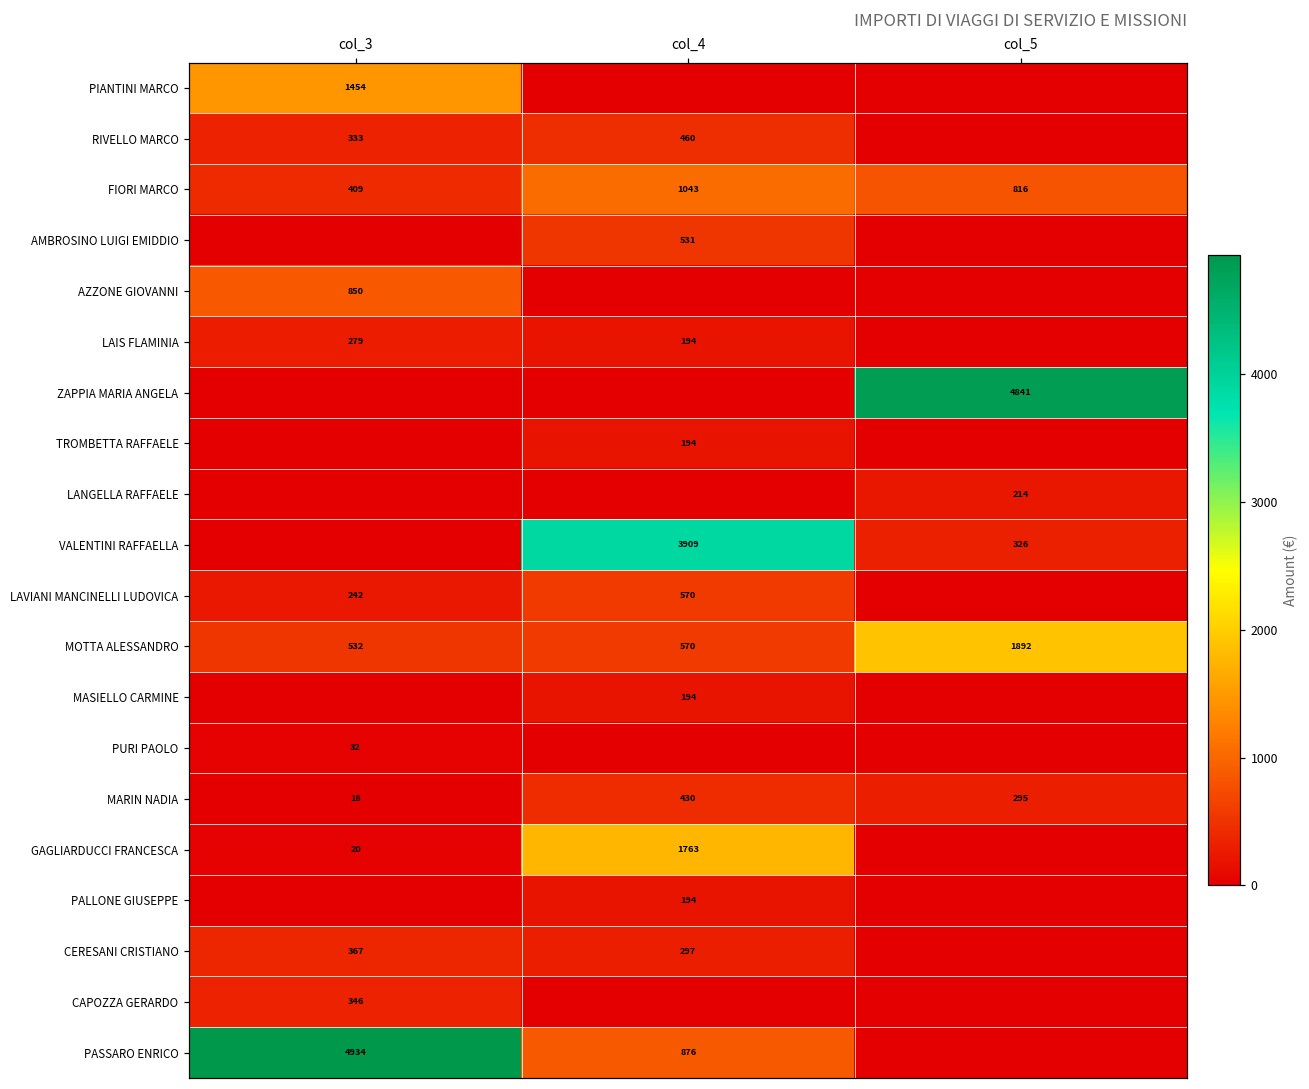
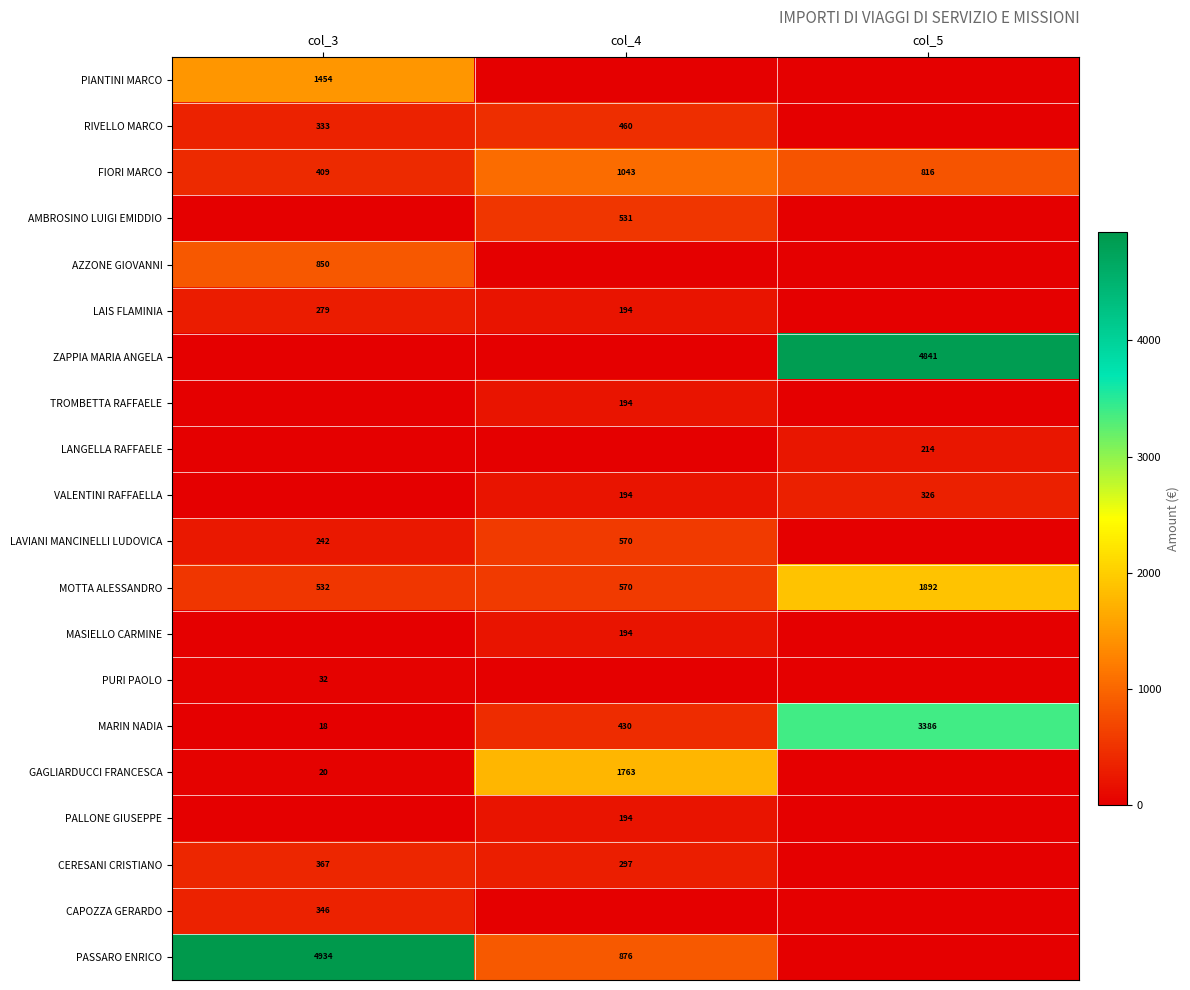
  {
    "PIANTINI MARCO": {
      "col_3": 1454
    },
    "RIVELLO MARCO": {
      "col_3": 333,
      "col_4": 460
    },
    "FIORI MARCO": {
      "col_3": 409,
      "col_4": 1043,
      "col_5": 816
    },
    "AMBROSINO LUIGI EMIDDIO": {
      "col_4": 531
    },
    "AZZONE GIOVANNI": {
      "col_3": 850
    },
    "LAIS FLAMINIA": {
      "col_3": 279,
      "col_4": 194
    },
    "ZAPPIA MARIA ANGELA": {
      "col_5": 4841
    },
    "TROMBETTA RAFFAELE": {
      "col_4": 194
    },
    "LANGELLA RAFFAELE": {
      "col_5": 214
    },
    "VALENTINI RAFFAELLA": {
-     "col_4": 3909,
+     "col_4": 194,
      "col_5": 326
    },
    "LAVIANI MANCINELLI LUDOVICA": {
      "col_3": 242,
      "col_4": 570
    },
    "MOTTA ALESSANDRO": {
      "col_3": 532,
      "col_4": 570,
      "col_5": 1892
    },
    "MASIELLO CARMINE": {
      "col_4": 194
    },
    "PURI PAOLO": {
      "col_3": 32
    },
    "MARIN NADIA": {
      "col_3": 18,
      "col_4": 430,
-     "col_5": 295
+     "col_5": 3386
    },
    "GAGLIARDUCCI FRANCESCA": {
      "col_3": 20,
      "col_4": 1763
    },
    "PALLONE GIUSEPPE": {
      "col_4": 194
    },
    "CERESANI CRISTIANO": {
      "col_3": 367,
      "col_4": 297
    },
    "CAPOZZA GERARDO": {
      "col_3": 346
    },
    "PASSARO ENRICO": {
      "col_3": 4934,
      "col_4": 876
    }
  }
